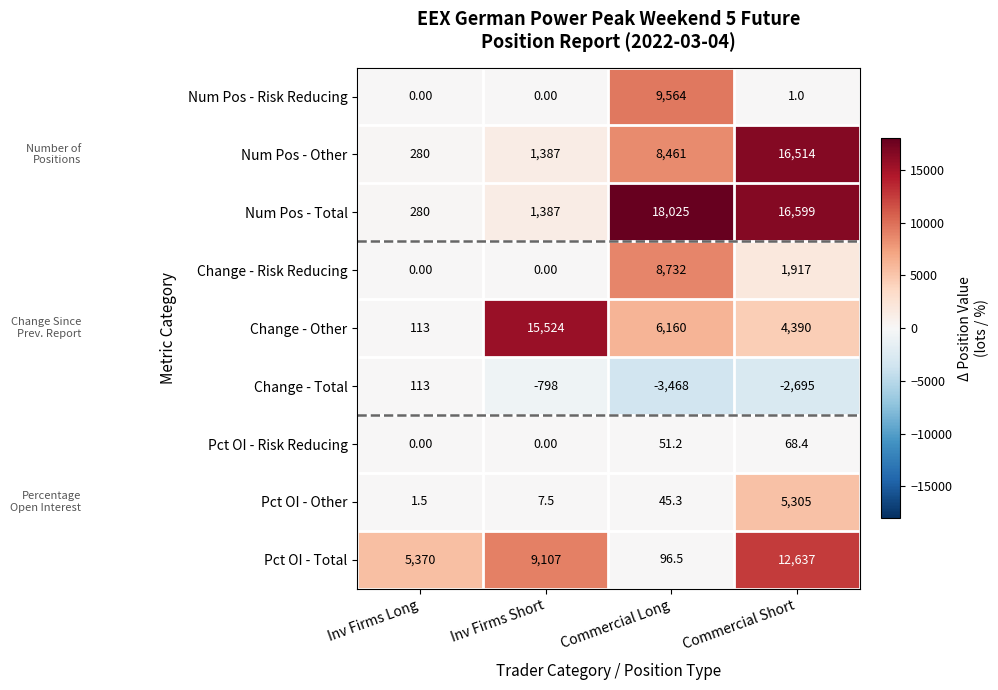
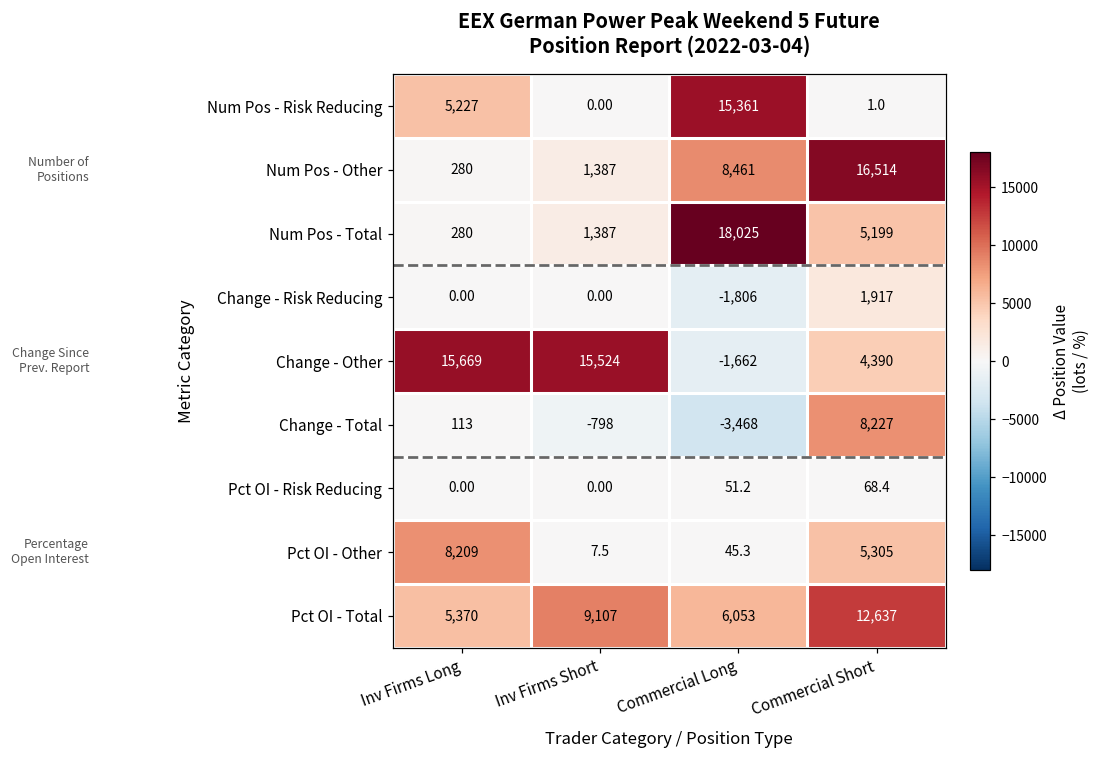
  {
    "Num Pos - Risk Reducing": {
-     "Inv Firms Long": "0.00",
+     "Inv Firms Long": "5,227",
      "Inv Firms Short": "0.00",
-     "Commercial Long": "9,564",
+     "Commercial Long": "15,361",
      "Commercial Short": "1.0"
    },
    "Num Pos - Other": {
      "Inv Firms Long": "280",
      "Inv Firms Short": "1,387",
      "Commercial Long": "8,461",
      "Commercial Short": "16,514"
    },
    "Num Pos - Total": {
      "Inv Firms Long": "280",
      "Inv Firms Short": "1,387",
      "Commercial Long": "18,025",
-     "Commercial Short": "16,599"
+     "Commercial Short": "5,199"
    },
    "Change - Risk Reducing": {
      "Inv Firms Long": "0.00",
      "Inv Firms Short": "0.00",
-     "Commercial Long": "8,732",
+     "Commercial Long": "-1,806",
      "Commercial Short": "1,917"
    },
    "Change - Other": {
-     "Inv Firms Long": "113",
+     "Inv Firms Long": "15,669",
      "Inv Firms Short": "15,524",
-     "Commercial Long": "6,160",
+     "Commercial Long": "-1,662",
      "Commercial Short": "4,390"
    },
    "Change - Total": {
      "Inv Firms Long": "113",
      "Inv Firms Short": "-798",
      "Commercial Long": "-3,468",
-     "Commercial Short": "-2,695"
+     "Commercial Short": "8,227"
    },
    "Pct OI - Risk Reducing": {
      "Inv Firms Long": "0.00",
      "Inv Firms Short": "0.00",
      "Commercial Long": "51.2",
      "Commercial Short": "68.4"
    },
    "Pct OI - Other": {
-     "Inv Firms Long": "1.5",
+     "Inv Firms Long": "8,209",
      "Inv Firms Short": "7.5",
      "Commercial Long": "45.3",
      "Commercial Short": "5,305"
    },
    "Pct OI - Total": {
      "Inv Firms Long": "5,370",
      "Inv Firms Short": "9,107",
-     "Commercial Long": "96.5",
+     "Commercial Long": "6,053",
      "Commercial Short": "12,637"
    }
  }
